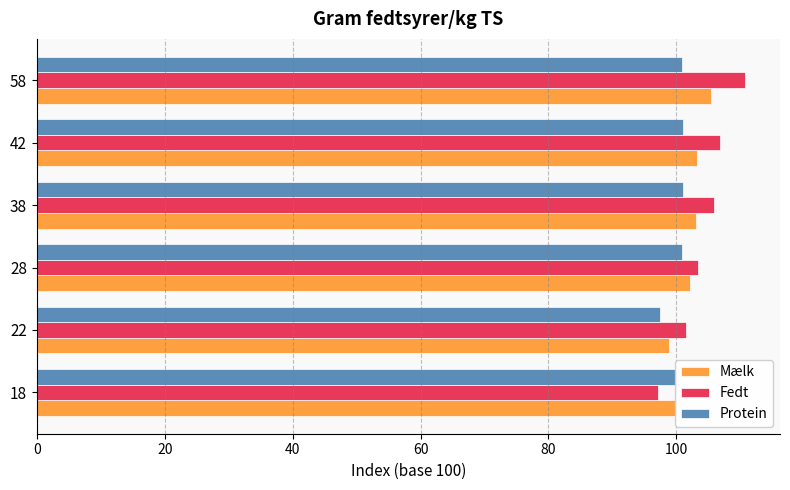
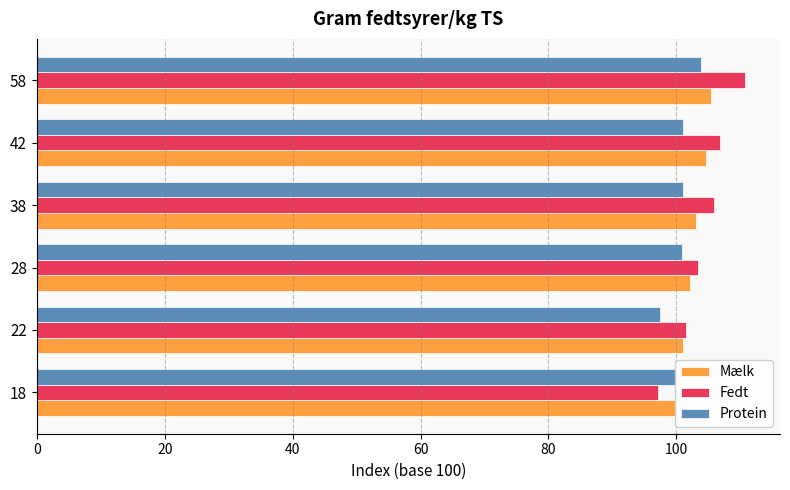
  {
    "Mælk": {
      "58": 105,
-     "42": 103,
+     "42": 105,
      "38": 103,
      "28": 102,
-     "22": 99
+     "22": 101
    },
    "Fedt": {
      "58": 111,
      "42": 107,
      "38": 106,
      "28": 103,
      "22": 102,
      "18": 97
    },
    "Protein": {
-     "58": 101,
+     "58": 104,
      "42": 101,
      "38": 101,
      "28": 101,
      "22": 97
    }
  }
